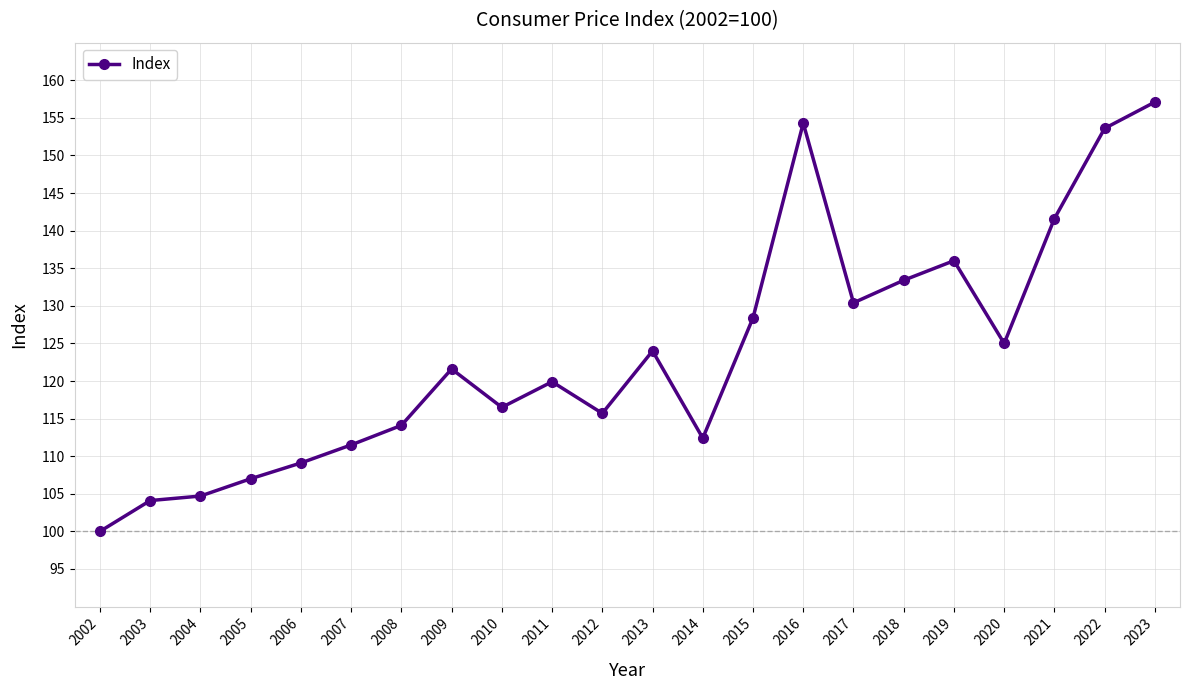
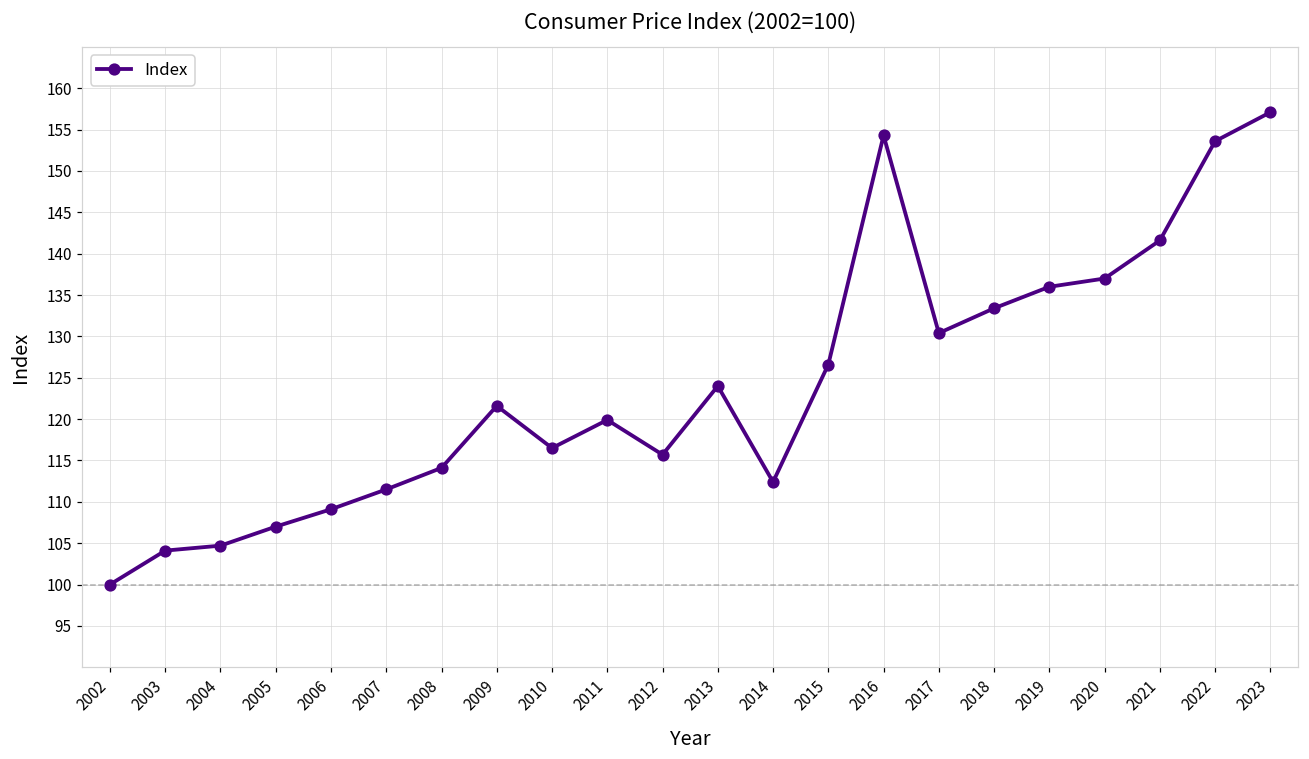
  {
    "2002": 100,
    "2003": 104,
    "2004": 105,
    "2005": 107,
    "2006": 109,
    "2007": 112,
    "2008": 114,
    "2009": 122,
    "2010": 117,
    "2011": 120,
    "2012": 116,
    "2013": 124,
    "2014": 112,
-   "2015": 128,
+   "2015": 127,
    "2016": 154,
    "2017": 130,
    "2018": 133,
    "2019": 136,
-   "2020": 125,
+   "2020": 137,
    "2021": 142,
    "2022": 154,
    "2023": 157
  }
